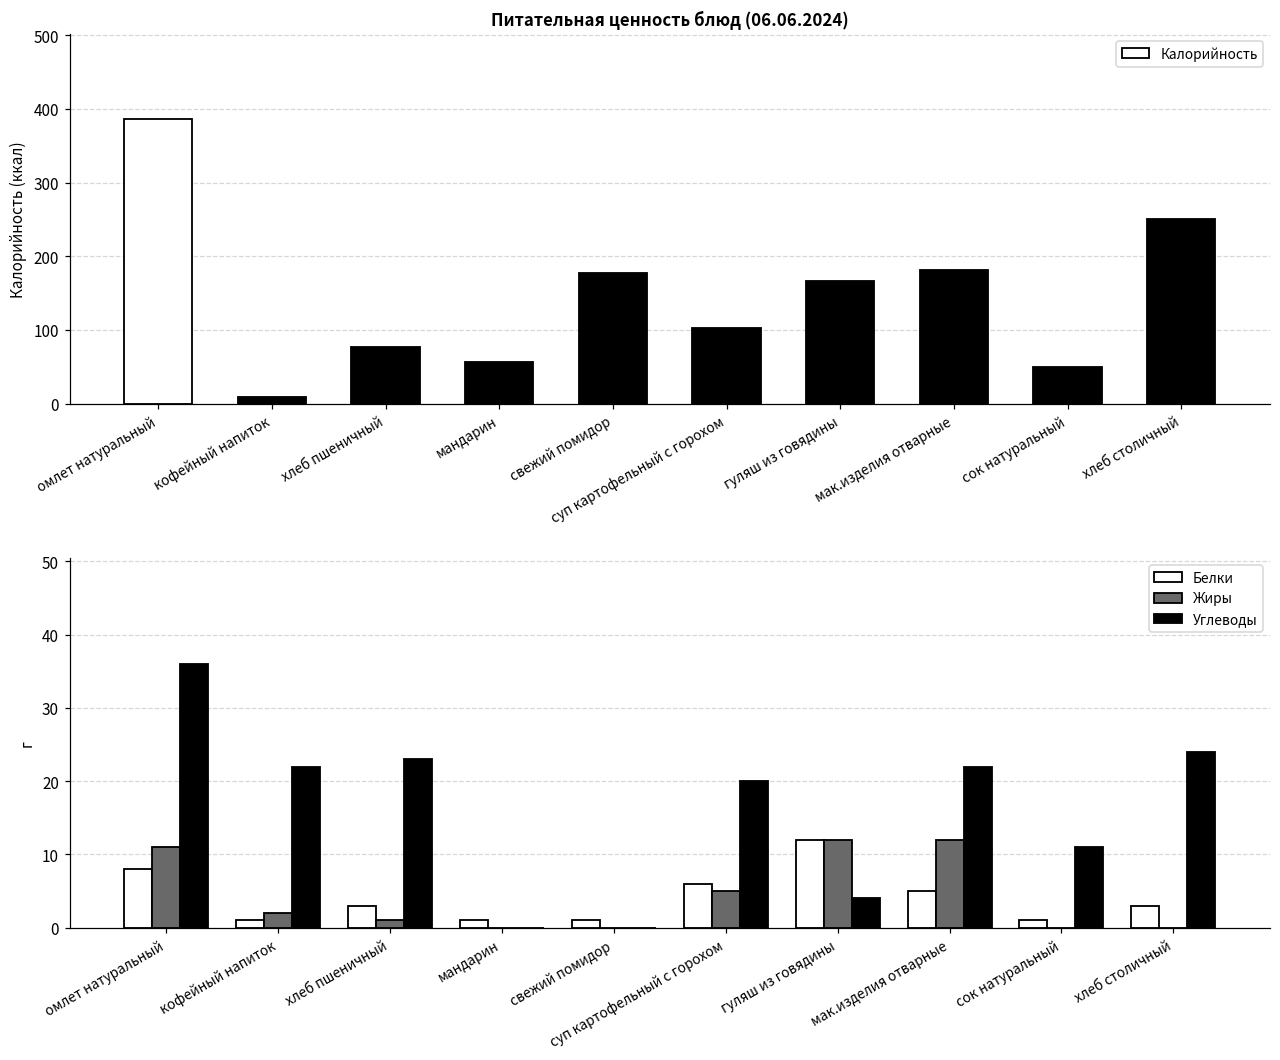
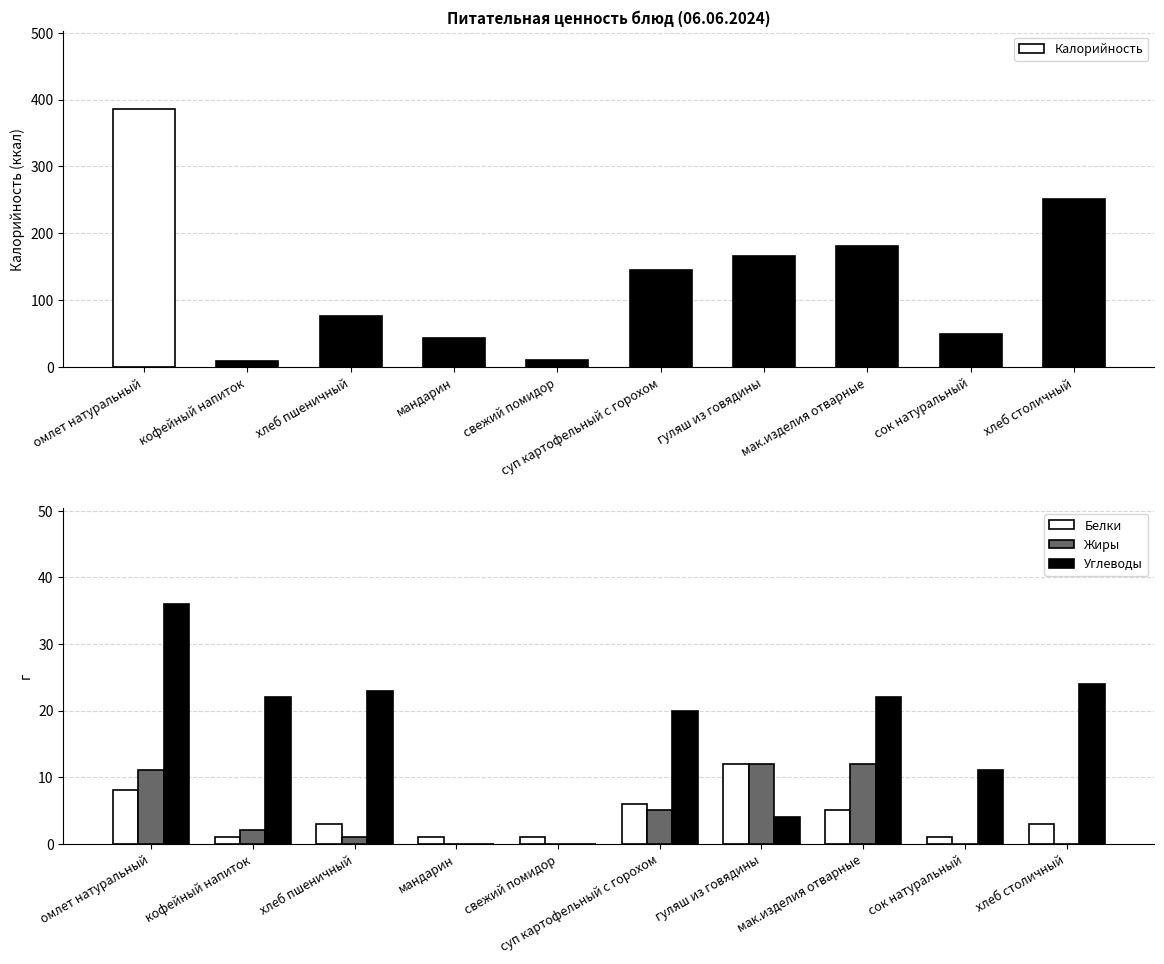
  {
    "Питательная ценность блюд (06.06.2024)": {
      "омлет натуральный": 390,
      "кофейный напиток": 10,
      "хлеб пшеничный": 80,
-     "мандарин": 60,
-     "свежий помидор": 180,
-     "суп картофельный с горохом": 100,
+     "мандарин": 40,
+     "свежий помидор": 10,
+     "суп картофельный с горохом": 150,
      "гуляш из говядины": 170,
      "мак.изделия отварные": 180,
      "сок натуральный": 50,
      "хлеб столичный": 250
    }
  }
